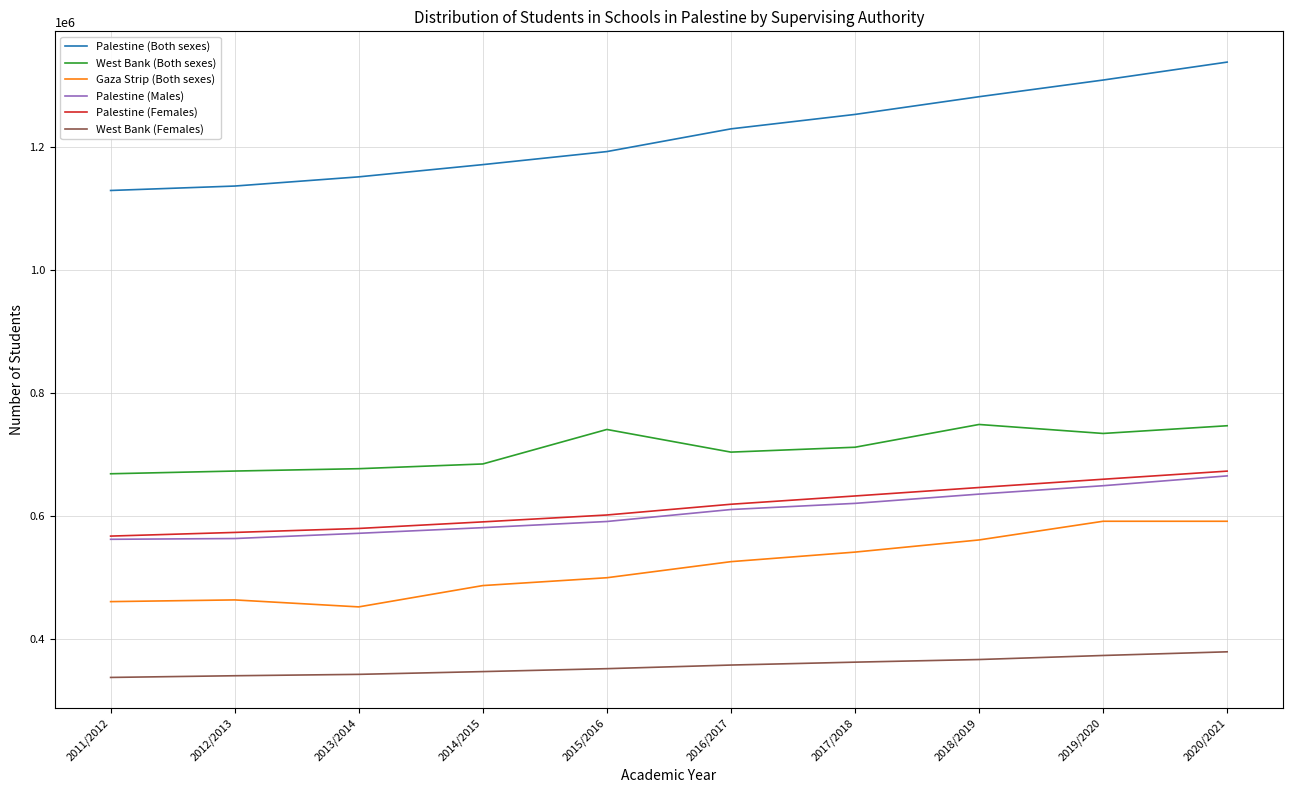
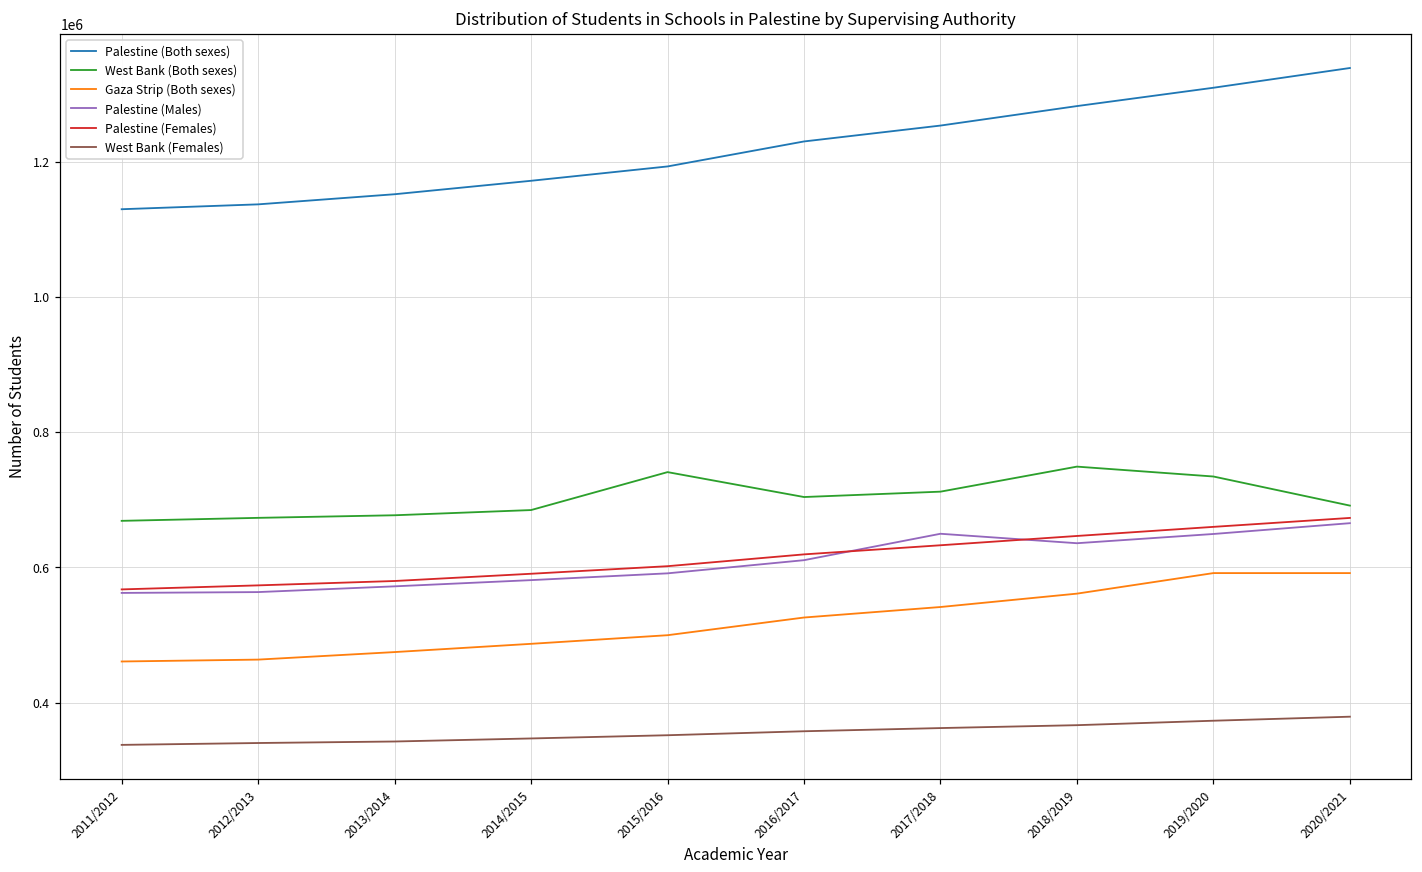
  {
    "Palestine (Both sexes)": {
      "2011/2012": 1130000,
      "2012/2013": 1140000,
      "2013/2014": 1150000,
      "2014/2015": 1170000,
      "2015/2016": 1190000,
      "2016/2017": 1230000,
      "2017/2018": 1250000,
      "2018/2019": 1280000,
      "2019/2020": 1310000,
      "2020/2021": 1340000
    },
    "West Bank (Both sexes)": {
      "2011/2012": 670000,
      "2012/2013": 670000,
      "2013/2014": 680000,
      "2014/2015": 680000,
      "2015/2016": 740000,
      "2016/2017": 700000,
      "2017/2018": 710000,
      "2018/2019": 750000,
      "2019/2020": 730000,
-     "2020/2021": 750000
+     "2020/2021": 690000
    },
    "Gaza Strip (Both sexes)": {
      "2011/2012": 460000,
      "2012/2013": 460000,
-     "2013/2014": 450000,
+     "2013/2014": 470000,
      "2014/2015": 490000,
      "2015/2016": 500000,
      "2016/2017": 530000,
      "2017/2018": 540000,
      "2018/2019": 560000,
      "2019/2020": 590000,
      "2020/2021": 590000
    },
    "Palestine (Males)": {
      "2011/2012": 560000,
      "2012/2013": 560000,
      "2013/2014": 570000,
      "2014/2015": 580000,
      "2015/2016": 590000,
      "2016/2017": 610000,
-     "2017/2018": 620000,
+     "2017/2018": 650000,
      "2018/2019": 640000,
      "2019/2020": 650000,
      "2020/2021": 670000
    },
    "Palestine (Females)": {
      "2011/2012": 570000,
      "2012/2013": 570000,
      "2013/2014": 580000,
      "2014/2015": 590000,
      "2015/2016": 600000,
      "2016/2017": 620000,
      "2017/2018": 630000,
      "2018/2019": 650000,
      "2019/2020": 660000,
      "2020/2021": 670000
    },
    "West Bank (Females)": {
      "2011/2012": 340000,
      "2012/2013": 340000,
      "2013/2014": 340000,
      "2014/2015": 350000,
      "2015/2016": 350000,
      "2016/2017": 360000,
      "2017/2018": 360000,
      "2018/2019": 370000,
      "2019/2020": 370000,
      "2020/2021": 380000
    }
  }
